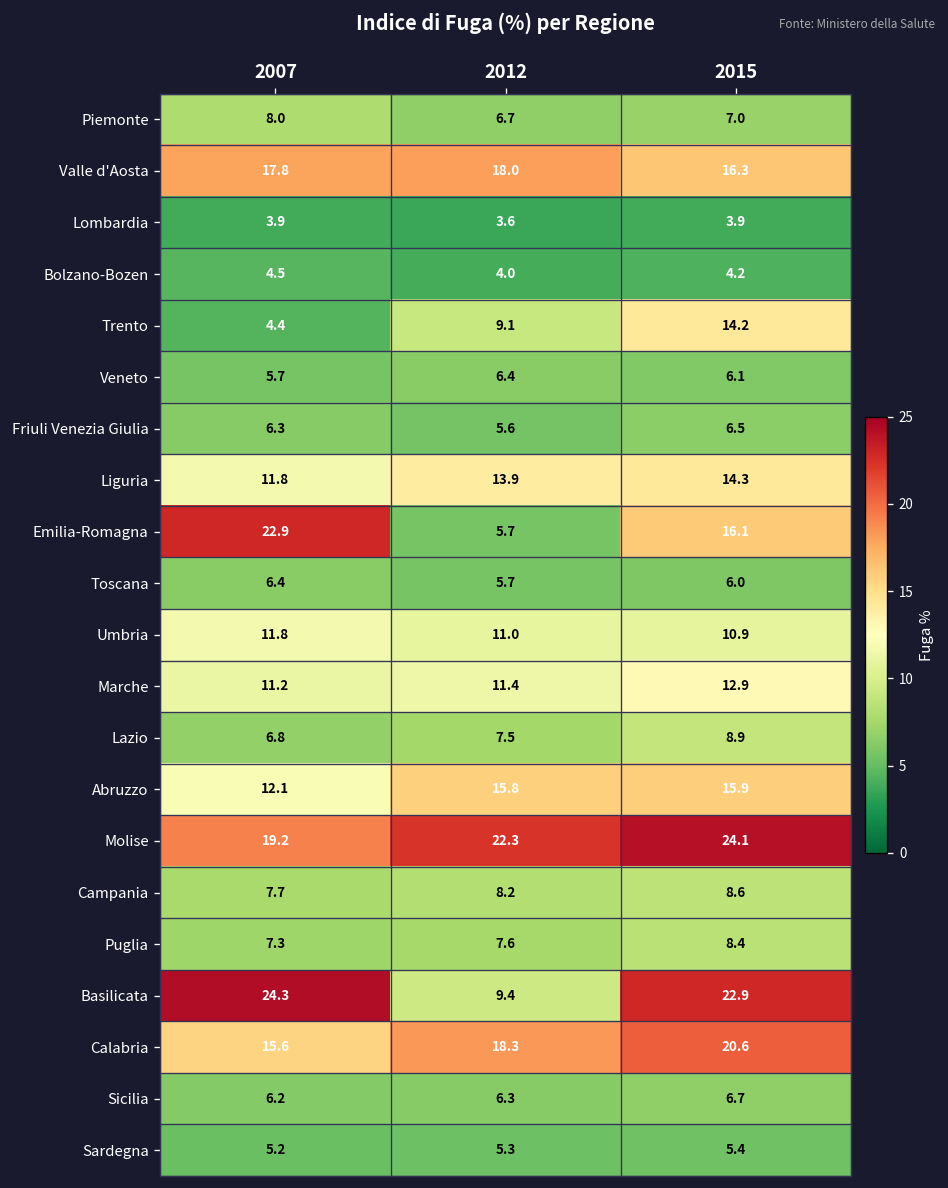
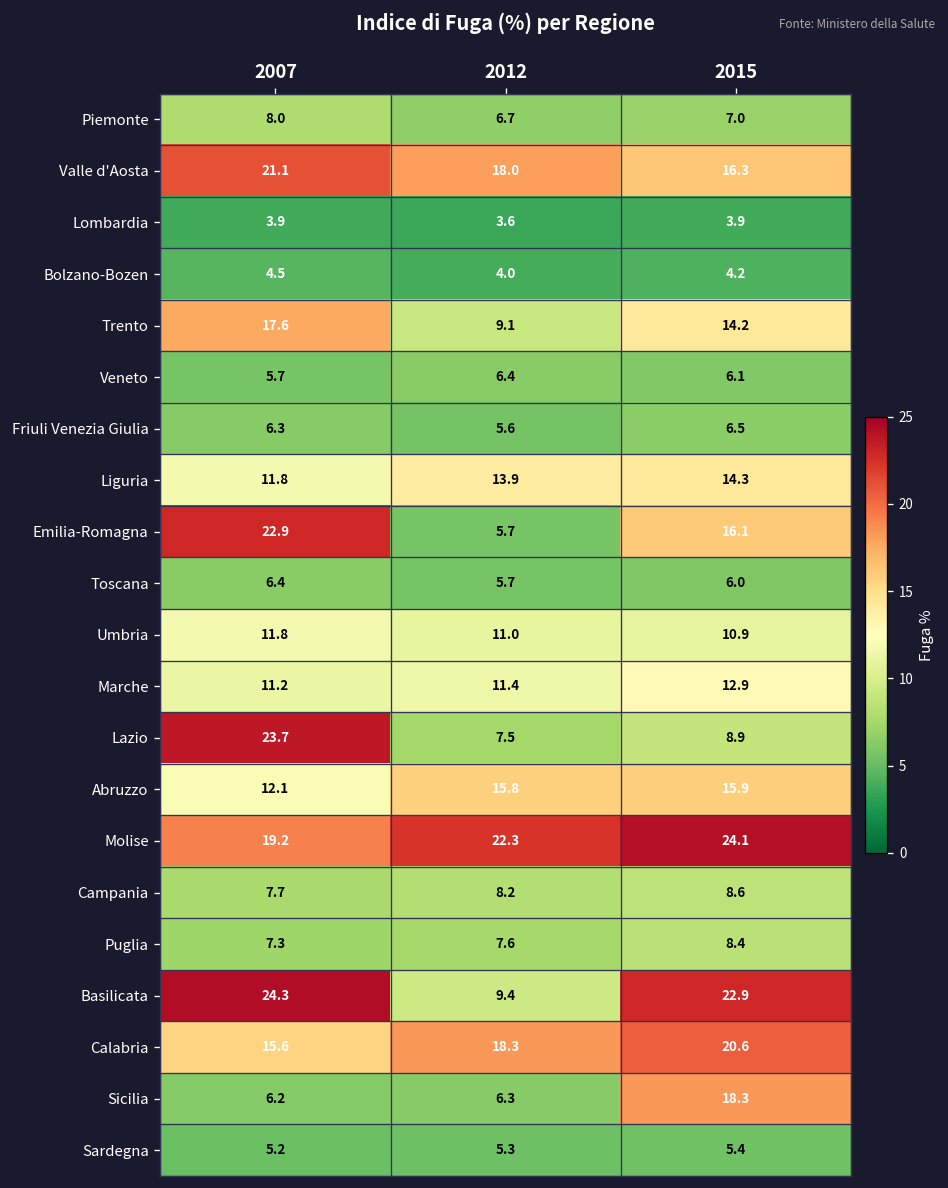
  {
    "Piemonte": {
      "2007": 8.0,
      "2012": 6.7,
      "2015": 7.0
    },
    "Valle d'Aosta": {
-     "2007": 17.8,
+     "2007": 21.1,
      "2012": 18.0,
      "2015": 16.3
    },
    "Lombardia": {
      "2007": 3.9,
      "2012": 3.6,
      "2015": 3.9
    },
    "Bolzano-Bozen": {
      "2007": 4.5,
      "2012": 4.0,
      "2015": 4.2
    },
    "Trento": {
-     "2007": 4.4,
+     "2007": 17.6,
      "2012": 9.1,
      "2015": 14.2
    },
    "Veneto": {
      "2007": 5.7,
      "2012": 6.4,
      "2015": 6.1
    },
    "Friuli Venezia Giulia": {
      "2007": 6.3,
      "2012": 5.6,
      "2015": 6.5
    },
    "Liguria": {
      "2007": 11.8,
      "2012": 13.9,
      "2015": 14.3
    },
    "Emilia-Romagna": {
      "2007": 22.9,
      "2012": 5.7,
      "2015": 16.1
    },
    "Toscana": {
      "2007": 6.4,
      "2012": 5.7,
      "2015": 6.0
    },
    "Umbria": {
      "2007": 11.8,
      "2012": 11.0,
      "2015": 10.9
    },
    "Marche": {
      "2007": 11.2,
      "2012": 11.4,
      "2015": 12.9
    },
    "Lazio": {
-     "2007": 6.8,
+     "2007": 23.7,
      "2012": 7.5,
      "2015": 8.9
    },
    "Abruzzo": {
      "2007": 12.1,
      "2012": 15.8,
      "2015": 15.9
    },
    "Molise": {
      "2007": 19.2,
      "2012": 22.3,
      "2015": 24.1
    },
    "Campania": {
      "2007": 7.7,
      "2012": 8.2,
      "2015": 8.6
    },
    "Puglia": {
      "2007": 7.3,
      "2012": 7.6,
      "2015": 8.4
    },
    "Basilicata": {
      "2007": 24.3,
      "2012": 9.4,
      "2015": 22.9
    },
    "Calabria": {
      "2007": 15.6,
      "2012": 18.3,
      "2015": 20.6
    },
    "Sicilia": {
      "2007": 6.2,
      "2012": 6.3,
-     "2015": 6.7
+     "2015": 18.3
    },
    "Sardegna": {
      "2007": 5.2,
      "2012": 5.3,
      "2015": 5.4
    }
  }
